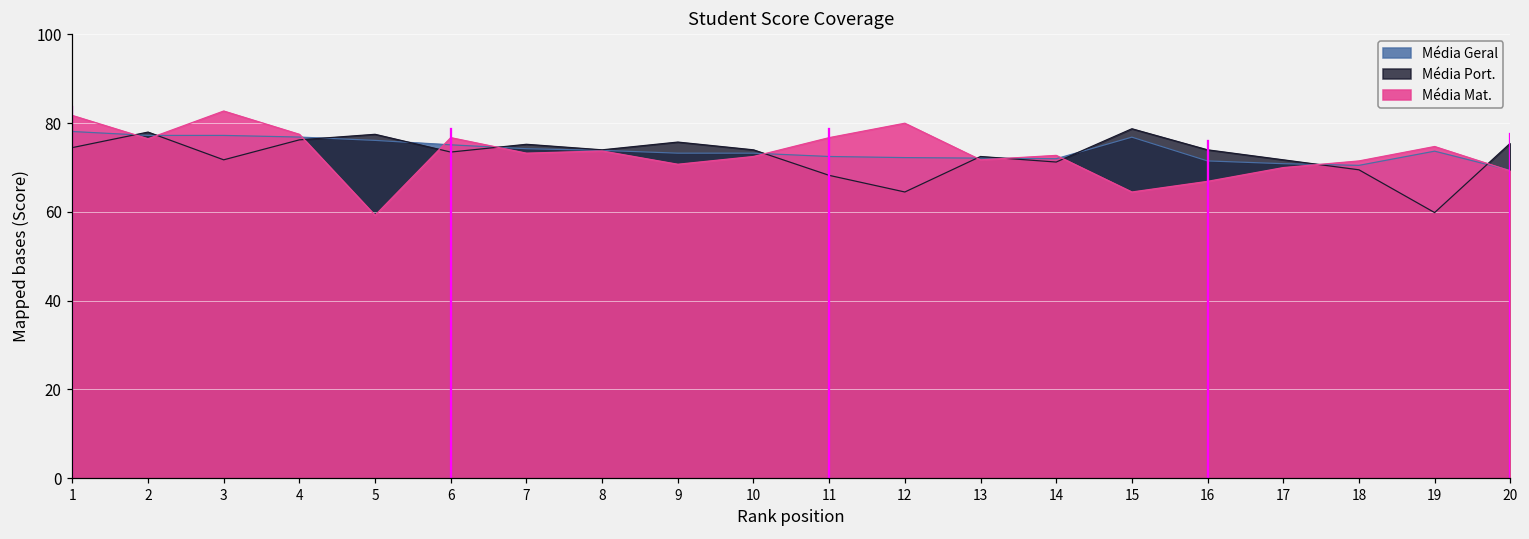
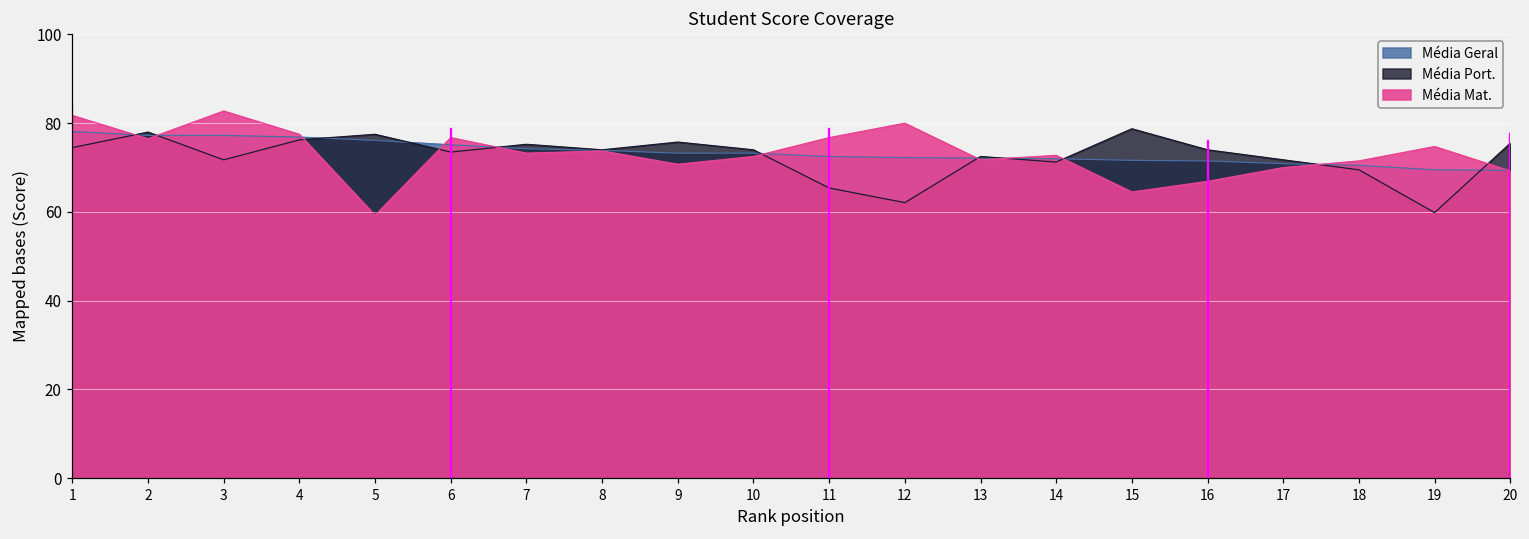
  {
    "Média Geral": {
      "1": 78,
      "2": 77,
      "3": 77,
      "5": 76,
      "6": 75,
      "7": 74,
      "9": 73,
      "10": 73,
      "11": 73,
      "12": 72,
      "14": 72,
-     "15": 77,
+     "15": 72,
      "16": 72,
      "17": 71,
      "18": 71,
-     "19": 74
+     "19": 70
    },
    "Média Port.": {
      "1": 75,
      "2": 78,
      "3": 72,
      "5": 78,
      "6": 74,
      "7": 75,
      "9": 76,
      "10": 74,
-     "11": 68,
-     "12": 65,
+     "11": 65,
+     "12": 62,
      "14": 71,
      "15": 79,
      "16": 74,
      "17": 72,
      "18": 70,
      "19": 60,
      "20": 76
    },
    "Média Mat.": {
      "1": 82,
      "2": 77,
      "3": 83,
      "5": 59,
      "6": 77,
      "7": 73,
      "9": 71,
      "10": 73,
      "11": 77,
      "12": 80,
      "14": 73,
      "15": 65,
      "16": 67,
      "17": 70,
      "18": 72,
      "19": 75
    }
  }
